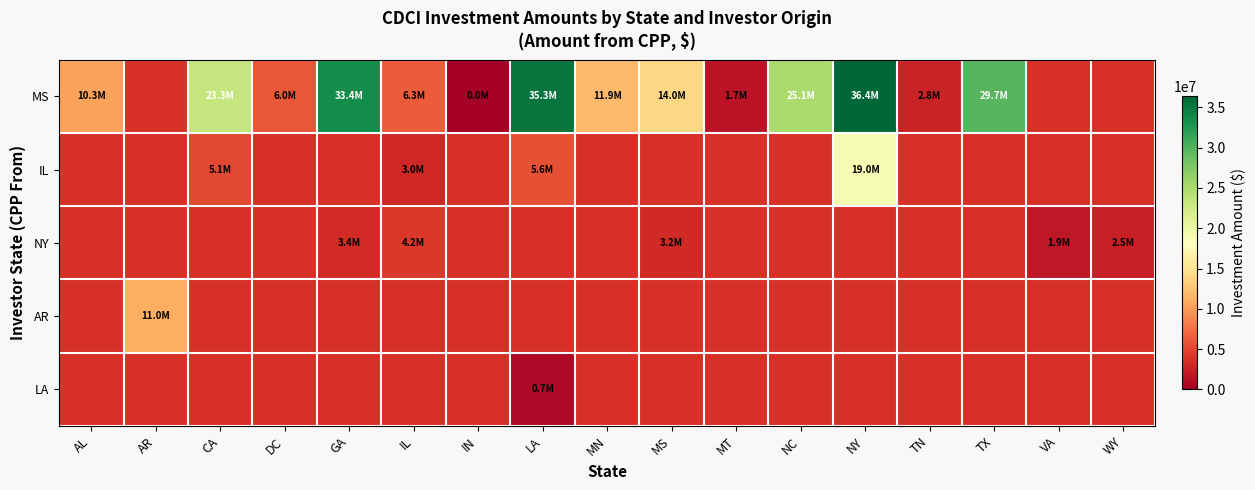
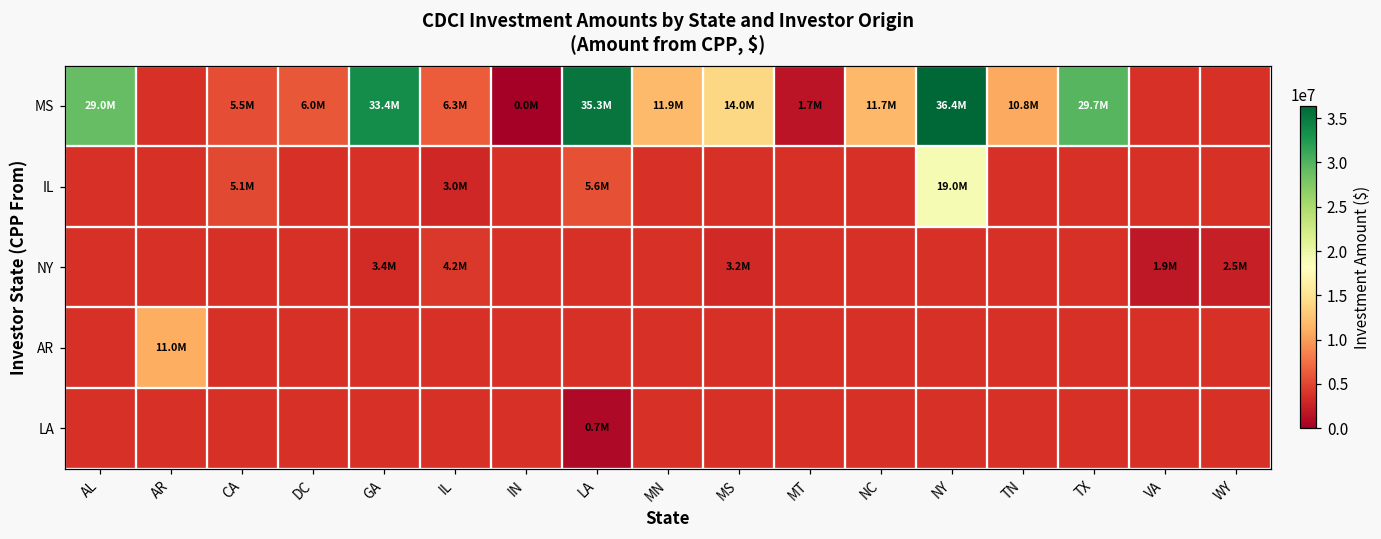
  {
    "MS": {
-     "AL": "10.3M",
-     "CA": "23.3M",
+     "AL": "29.0M",
+     "CA": "5.5M",
      "DC": "6.0M",
      "GA": "33.4M",
      "IL": "6.3M",
      "IN": "0.0M",
      "LA": "35.3M",
      "MN": "11.9M",
      "MS": "14.0M",
      "MT": "1.7M",
-     "NC": "25.1M",
+     "NC": "11.7M",
      "NY": "36.4M",
-     "TN": "2.8M",
+     "TN": "10.8M",
      "TX": "29.7M"
    },
    "IL": {
      "CA": "5.1M",
      "IL": "3.0M",
      "LA": "5.6M",
      "NY": "19.0M"
    },
    "NY": {
      "GA": "3.4M",
      "IL": "4.2M",
      "MS": "3.2M",
      "VA": "1.9M",
      "WY": "2.5M"
    },
    "AR": {
      "AR": "11.0M"
    },
    "LA": {
      "LA": "0.7M"
    }
  }
